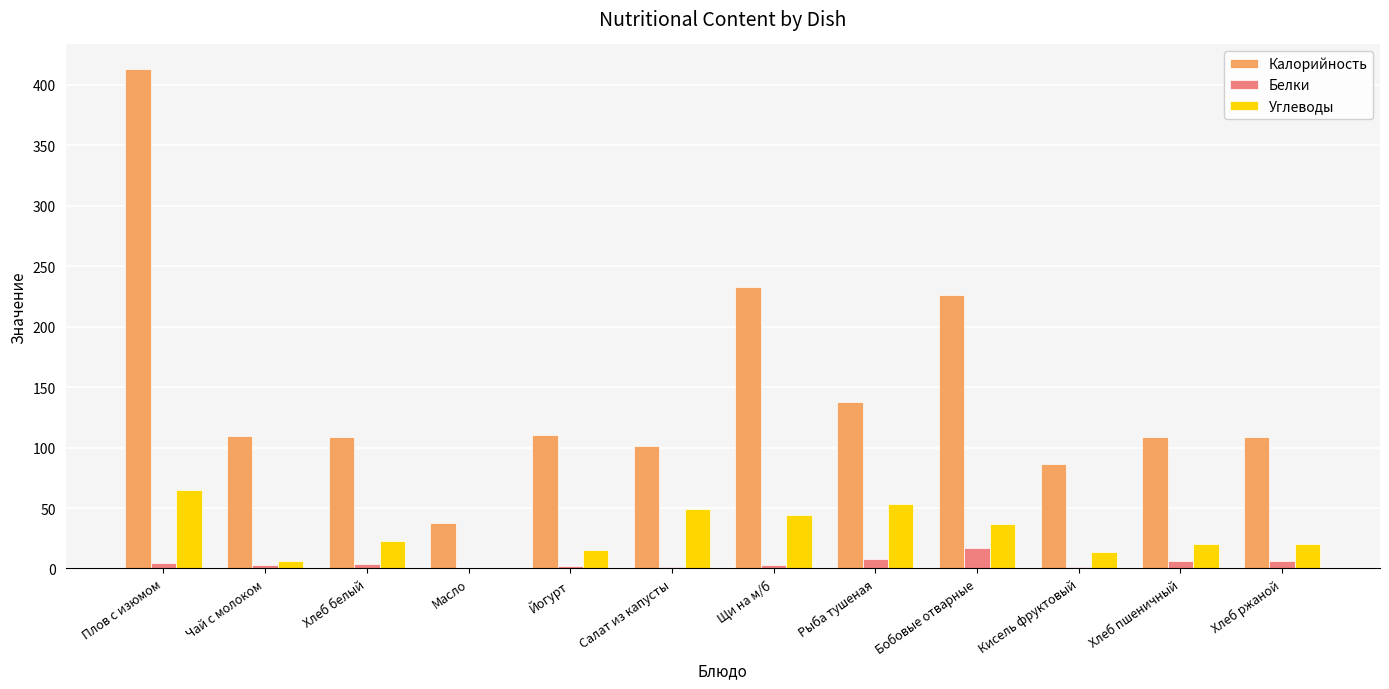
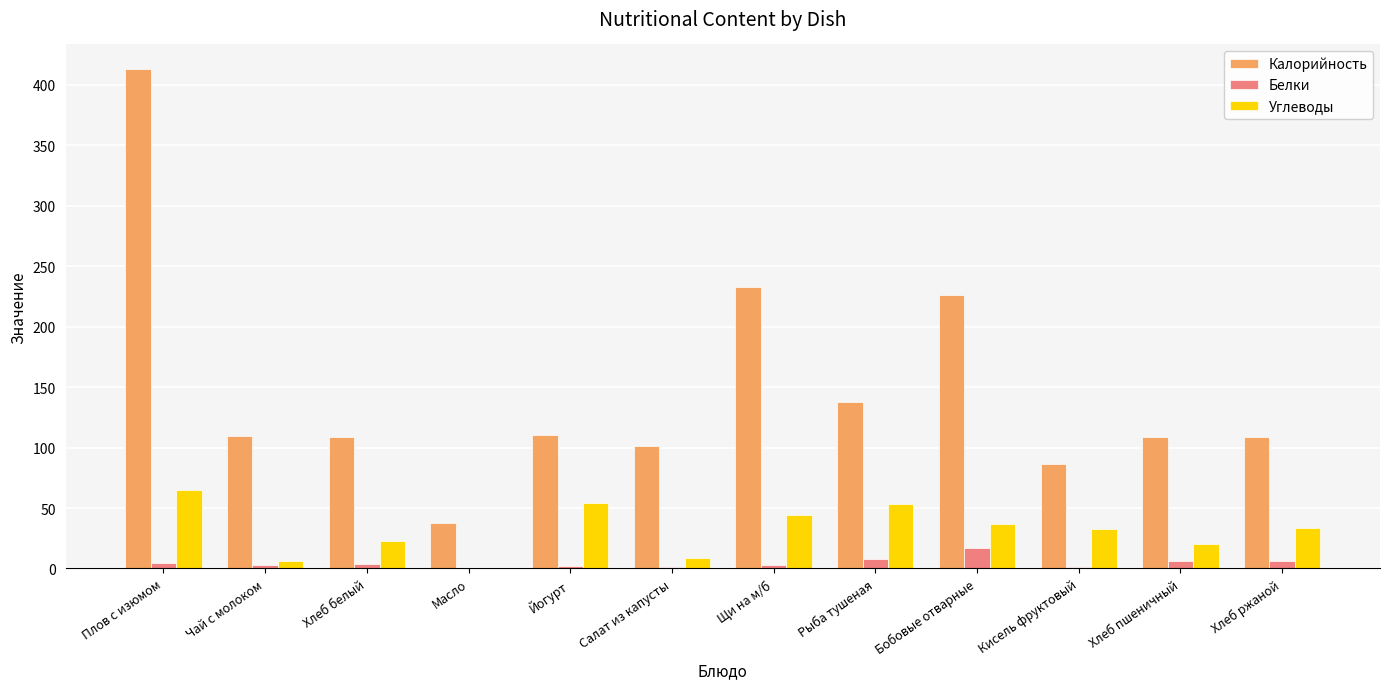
  {
    "Углеводы": {
      "Плов с изюмом": 65,
      "Чай с молоком": 6,
      "Хлеб белый": 23,
-     "Йогурт": 15,
-     "Салат из капусты": 50,
+     "Йогурт": 54,
+     "Салат из капусты": 9,
      "Щи на м/б": 44,
      "Рыба тушеная": 54,
      "Бобовые отварные": 37,
-     "Кисель фруктовый": 13,
+     "Кисель фруктовый": 32,
      "Хлеб пшеничный": 21,
-     "Хлеб ржаной": 21
+     "Хлеб ржаной": 34
    }
  }
